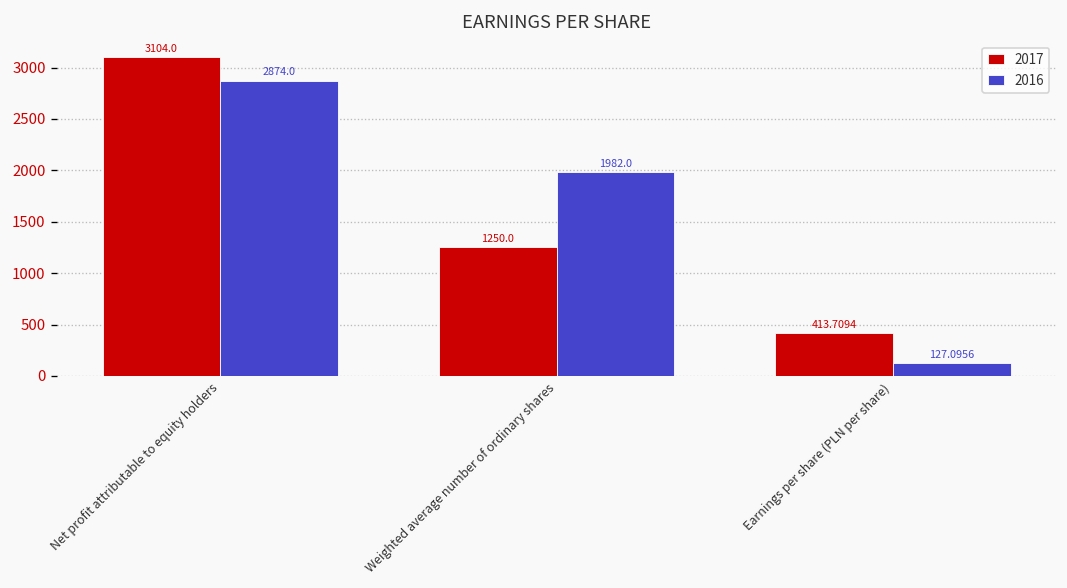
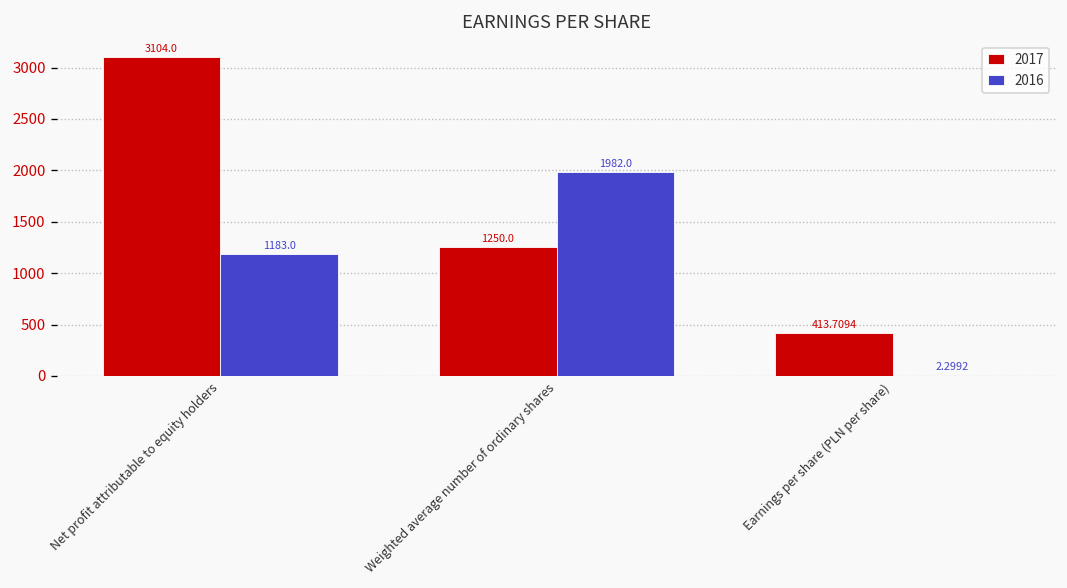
  {
    "2017": {
      "Net profit attributable to equity holders": 3104.0,
      "Weighted average number of ordinary shares": 1250.0,
      "Earnings per share (PLN per share)": 413.7094
    },
    "2016": {
-     "Net profit attributable to equity holders": 2874.0,
+     "Net profit attributable to equity holders": 1183.0,
      "Weighted average number of ordinary shares": 1982.0,
-     "Earnings per share (PLN per share)": 127.0956
+     "Earnings per share (PLN per share)": 2.2992
    }
  }
